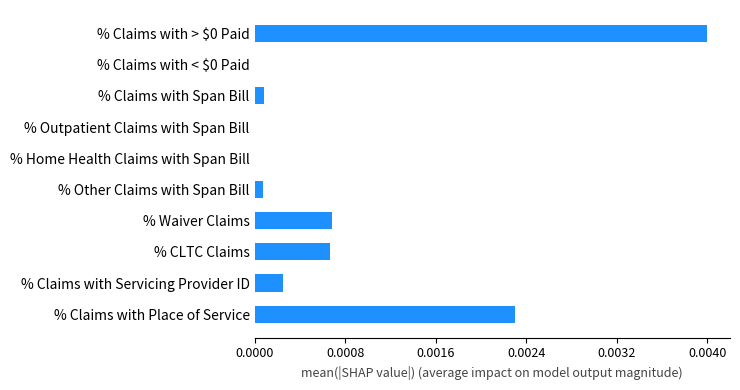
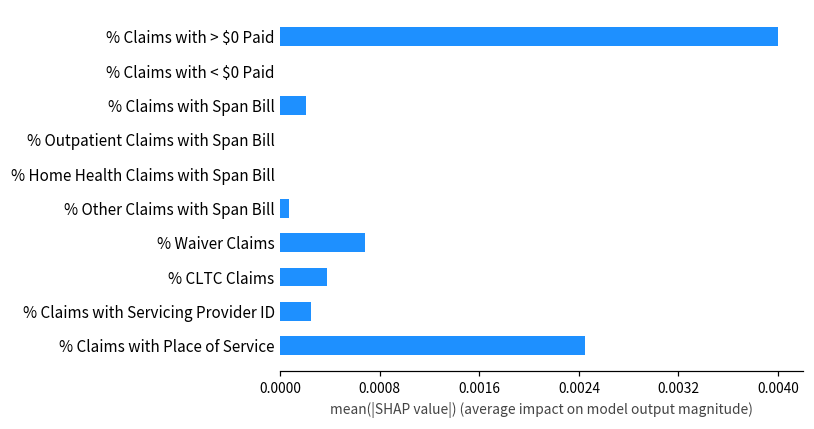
  {
    "% Claims with > $0 Paid": 0.00400,
    "% Claims with < $0 Paid": 0.00000,
-   "% Claims with Span Bill": 0.00008,
+   "% Claims with Span Bill": 0.00021,
    "% Home Health Claims with Span Bill": 0.00000,
    "% Other Claims with Span Bill": 0.00007,
    "% Waiver Claims": 0.00068,
-   "% CLTC Claims": 0.00067,
+   "% CLTC Claims": 0.00038,
    "% Claims with Servicing Provider ID": 0.00025,
-   "% Claims with Place of Service": 0.00230
+   "% Claims with Place of Service": 0.00245
  }
